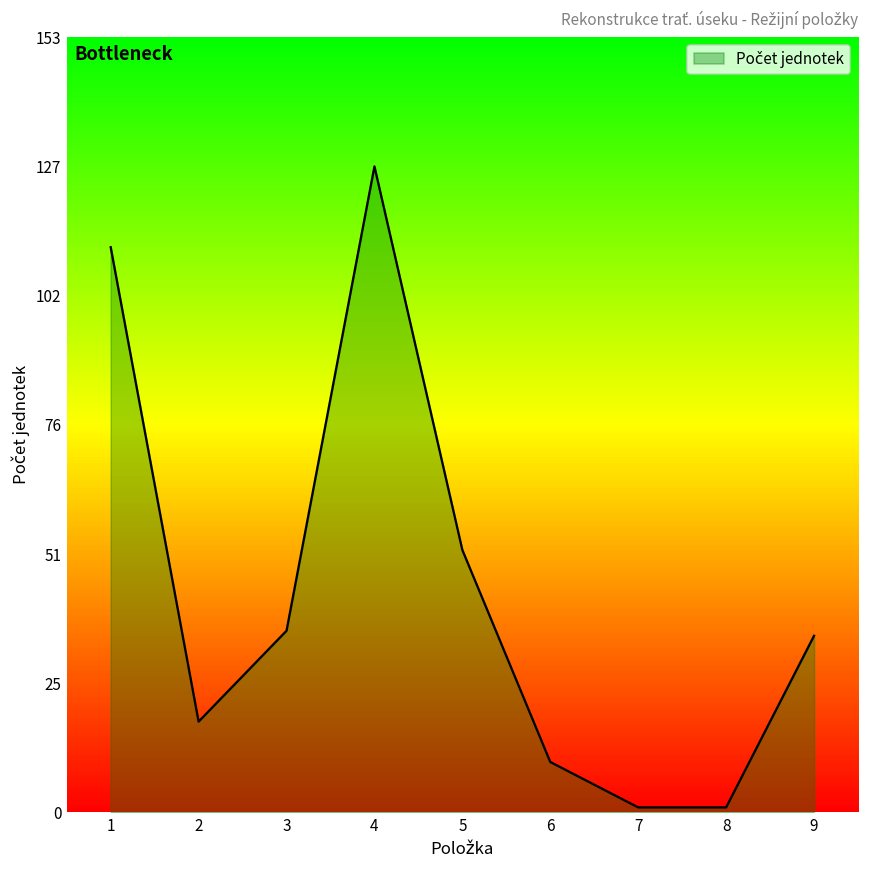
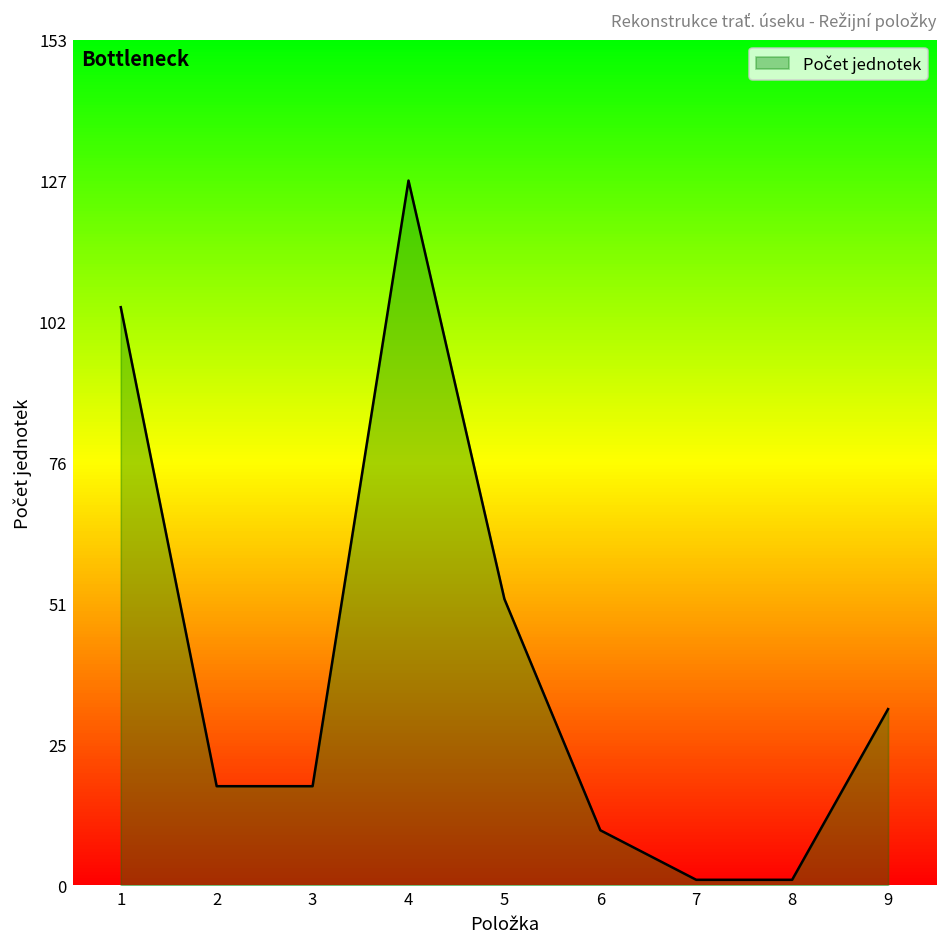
  {
-   "1": 112,
+   "1": 105,
    "2": 18,
-   "3": 36,
+   "3": 18,
    "4": 128,
    "5": 52,
    "6": 10,
    "7": 1,
    "8": 1,
-   "9": 35
+   "9": 32
  }
